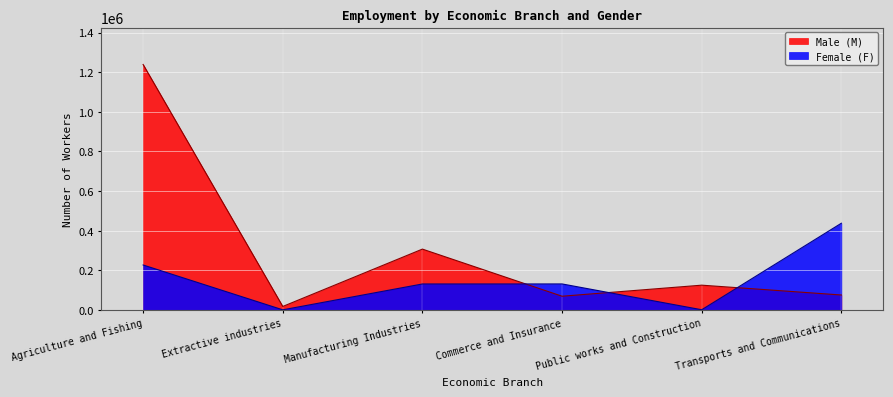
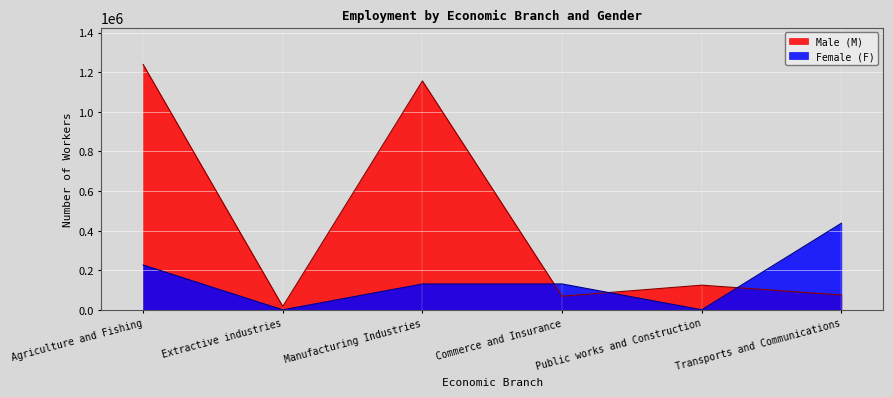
  {
    "Male (M)": {
      "Agriculture and Fishing": 1240000,
      "Extractive industries": 20000,
-     "Manufacturing Industries": 310000,
+     "Manufacturing Industries": 1160000,
      "Commerce and Insurance": 70000,
      "Public works and Construction": 130000,
      "Transports and Communications": 80000
    },
    "Female (F)": {
      "Agriculture and Fishing": 230000,
      "Extractive industries": 0,
      "Manufacturing Industries": 130000,
      "Commerce and Insurance": 130000,
      "Public works and Construction": 0,
      "Transports and Communications": 440000
    }
  }
